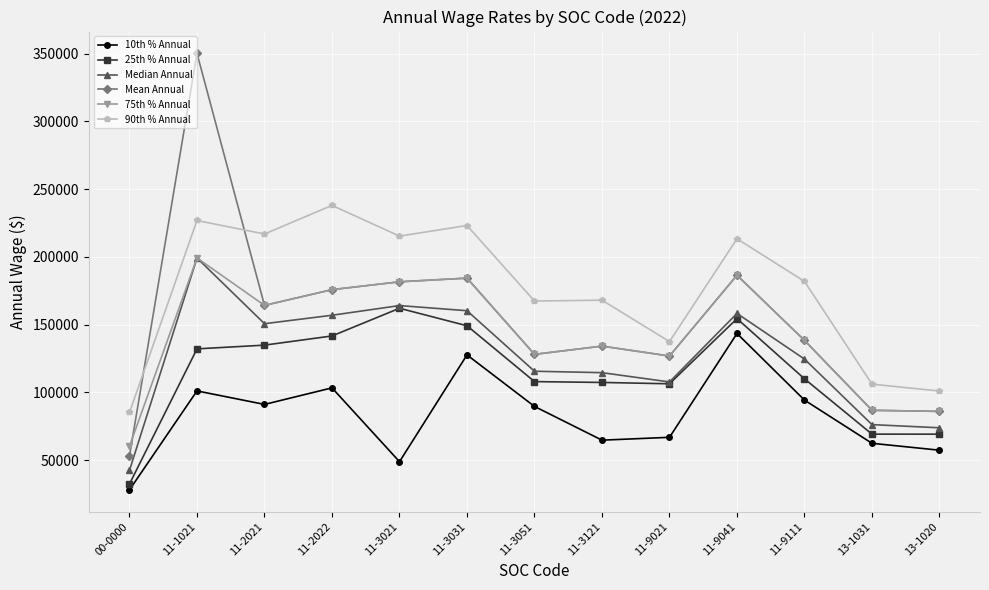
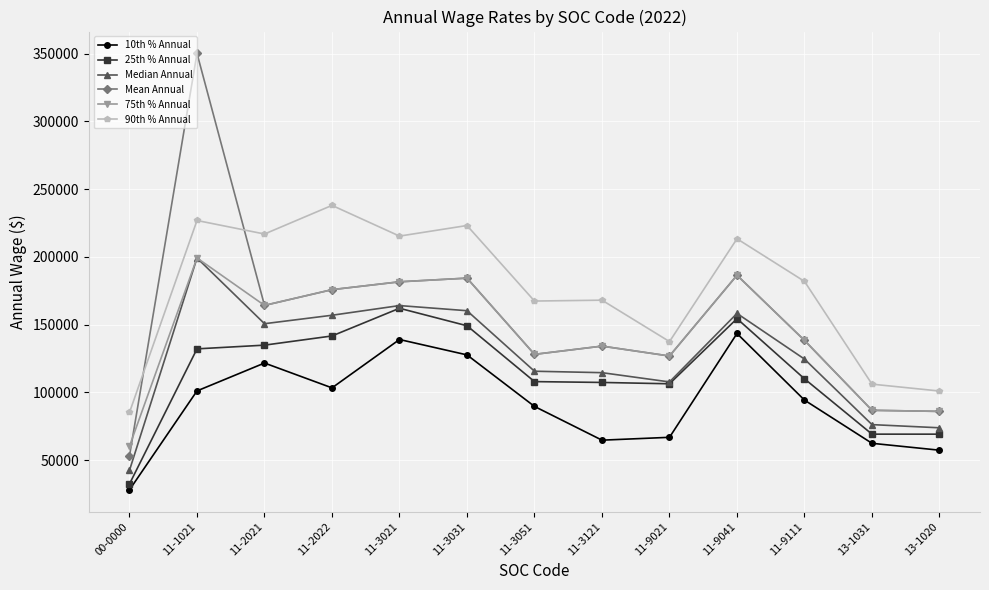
  {
    "10th % Annual": {
      "00-0000": 28000,
      "11-1021": 101000,
-     "11-2021": 91000,
+     "11-2021": 122000,
      "11-2022": 103000,
-     "11-3021": 49000,
+     "11-3021": 139000,
      "11-3031": 128000,
      "11-3051": 90000,
      "11-3121": 65000,
      "11-9021": 67000,
      "11-9041": 143000,
      "11-9111": 94000,
      "13-1031": 62000,
      "13-1020": 57000
    }
  }
